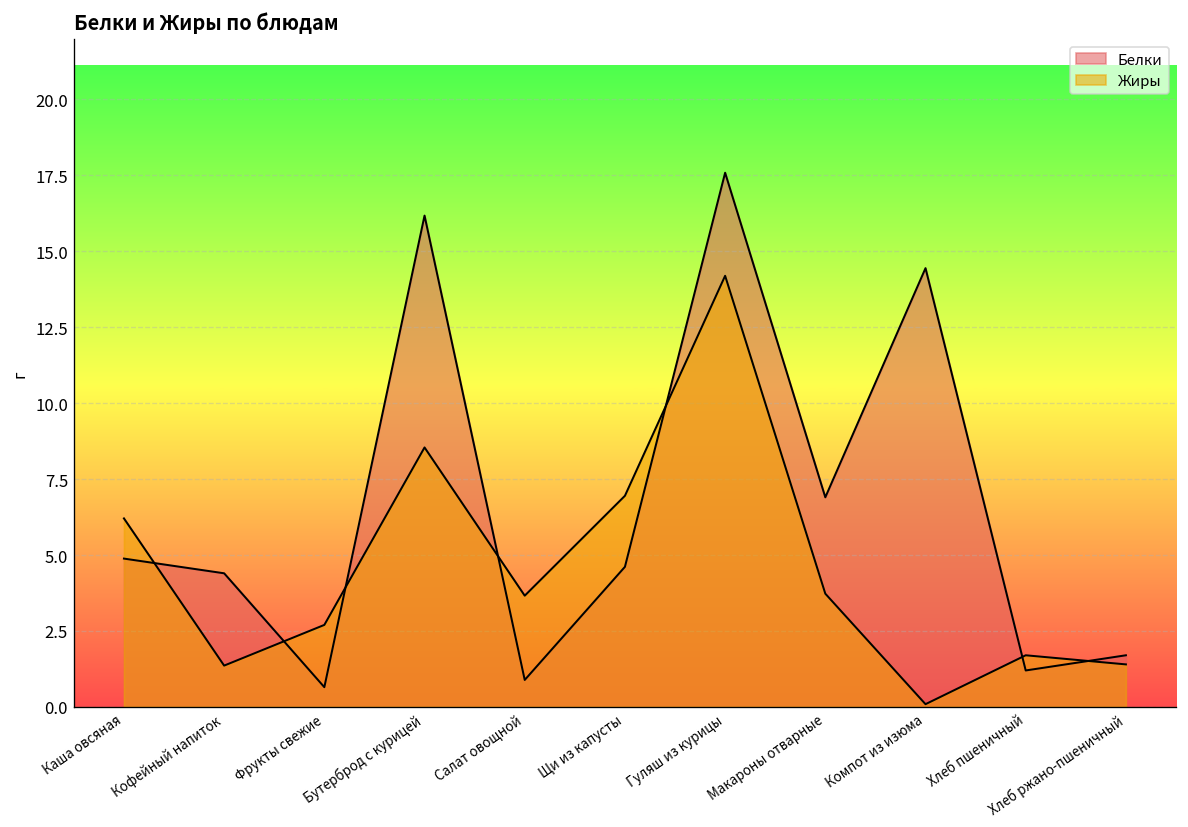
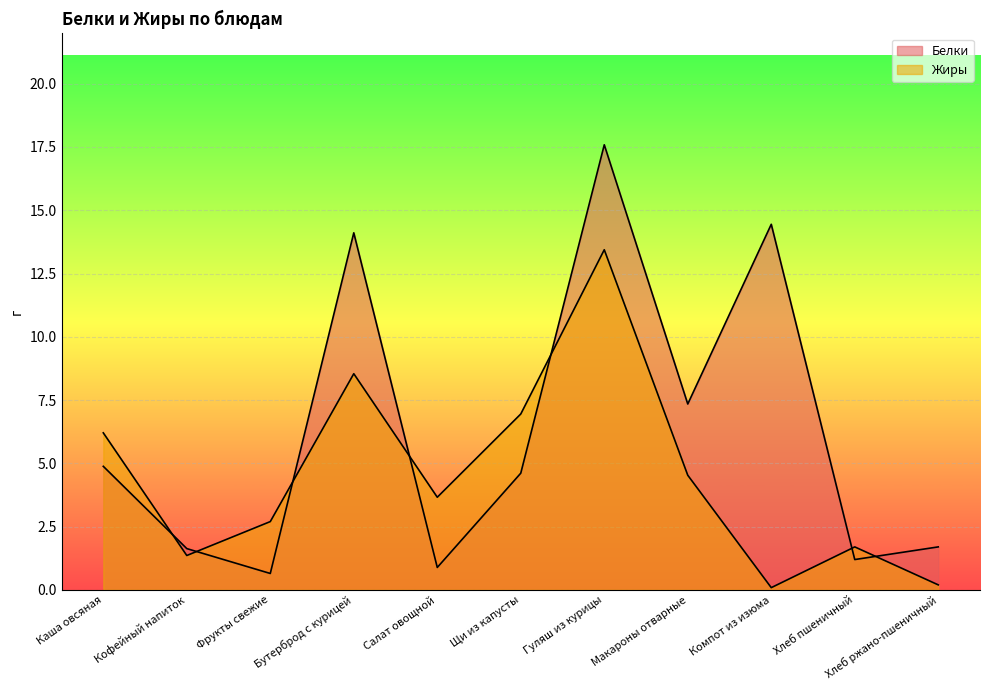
  {
    "Белки": {
      "Каша овсяная": 4.9,
-     "Кофейный напиток": 4.4,
+     "Кофейный напиток": 1.6,
      "Фрукты свежие": 0.7,
-     "Бутерброд с курицей": 16.2,
+     "Бутерброд с курицей": 14.1,
      "Салат овощной": 0.9,
      "Щи из капусты": 4.6,
      "Гуляш из курицы": 17.6,
-     "Макароны отварные": 6.9,
+     "Макароны отварные": 7.3,
      "Компот из изюма": 14.4,
      "Хлеб пшеничный": 1.2,
      "Хлеб ржано-пшеничный": 1.7
    },
    "Жиры": {
      "Каша овсяная": 6.2,
      "Кофейный напиток": 1.4,
      "Фрукты свежие": 2.7,
      "Бутерброд с курицей": 8.5,
      "Салат овощной": 3.7,
      "Щи из капусты": 7.0,
-     "Гуляш из курицы": 14.2,
-     "Макароны отварные": 3.7,
+     "Гуляш из курицы": 13.4,
+     "Макароны отварные": 4.5,
      "Компот из изюма": 0.1,
      "Хлеб пшеничный": 1.7,
-     "Хлеб ржано-пшеничный": 1.4
+     "Хлеб ржано-пшеничный": 0.2
    }
  }
